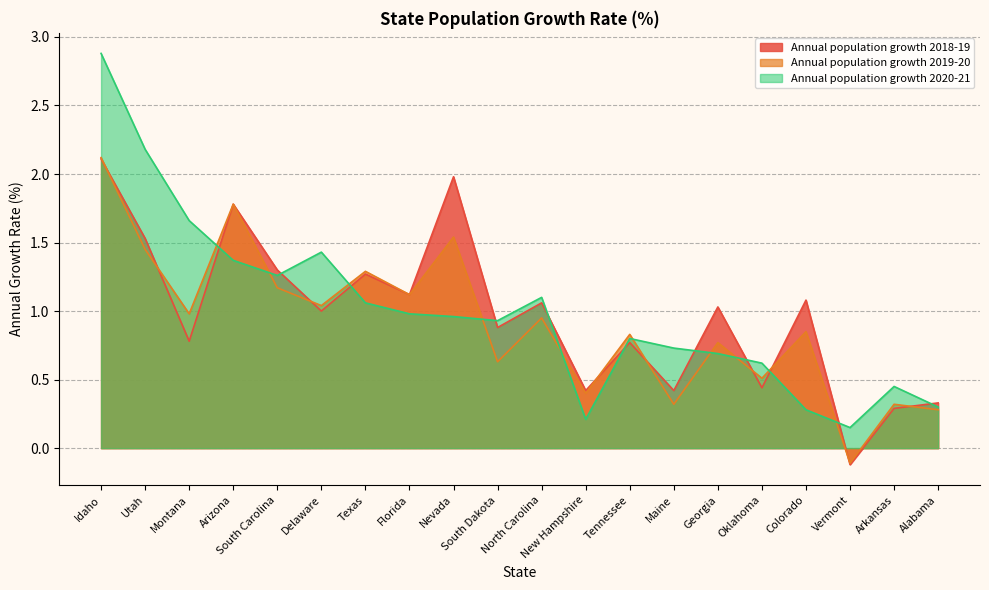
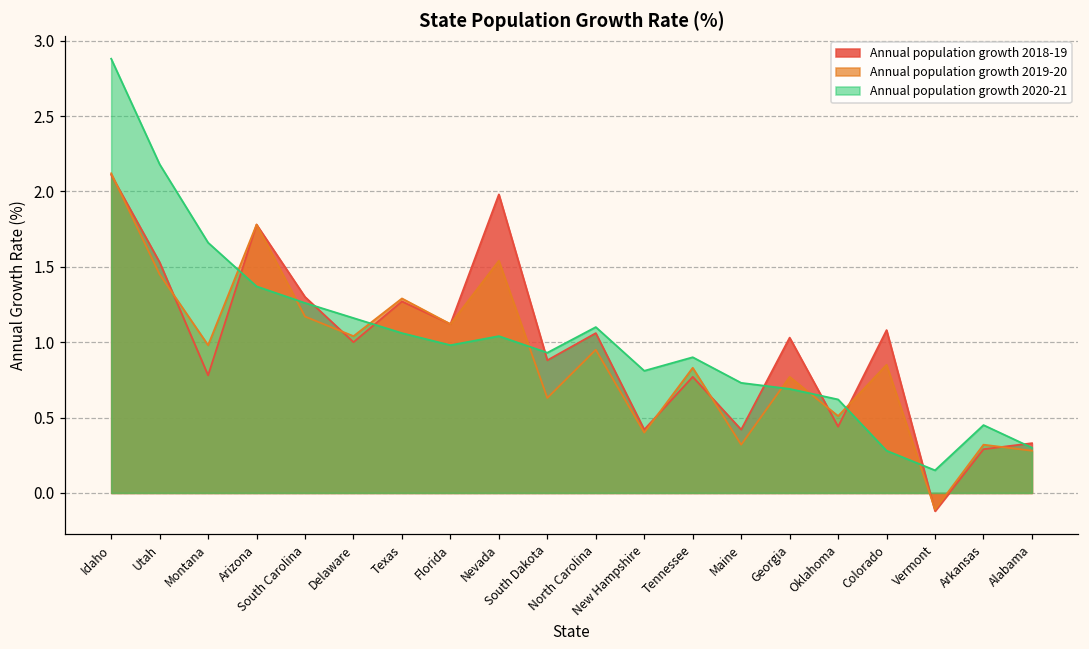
  {
    "Annual population growth 2020-21": {
      "Idaho": 2.88,
      "Utah": 2.18,
      "Montana": 1.66,
      "Arizona": 1.37,
      "South Carolina": 1.26,
-     "Delaware": 1.43,
+     "Delaware": 1.16,
      "Texas": 1.06,
      "Florida": 0.98,
-     "Nevada": 0.96,
+     "Nevada": 1.04,
      "South Dakota": 0.93,
      "North Carolina": 1.10,
-     "New Hampshire": 0.21,
-     "Tennessee": 0.8,
+     "New Hampshire": 0.81,
+     "Tennessee": 0.9,
      "Maine": 0.73,
      "Georgia": 0.69,
      "Oklahoma": 0.62,
      "Colorado": 0.28,
      "Vermont": 0.15,
      "Arkansas": 0.45,
      "Alabama": 0.30
    }
  }
